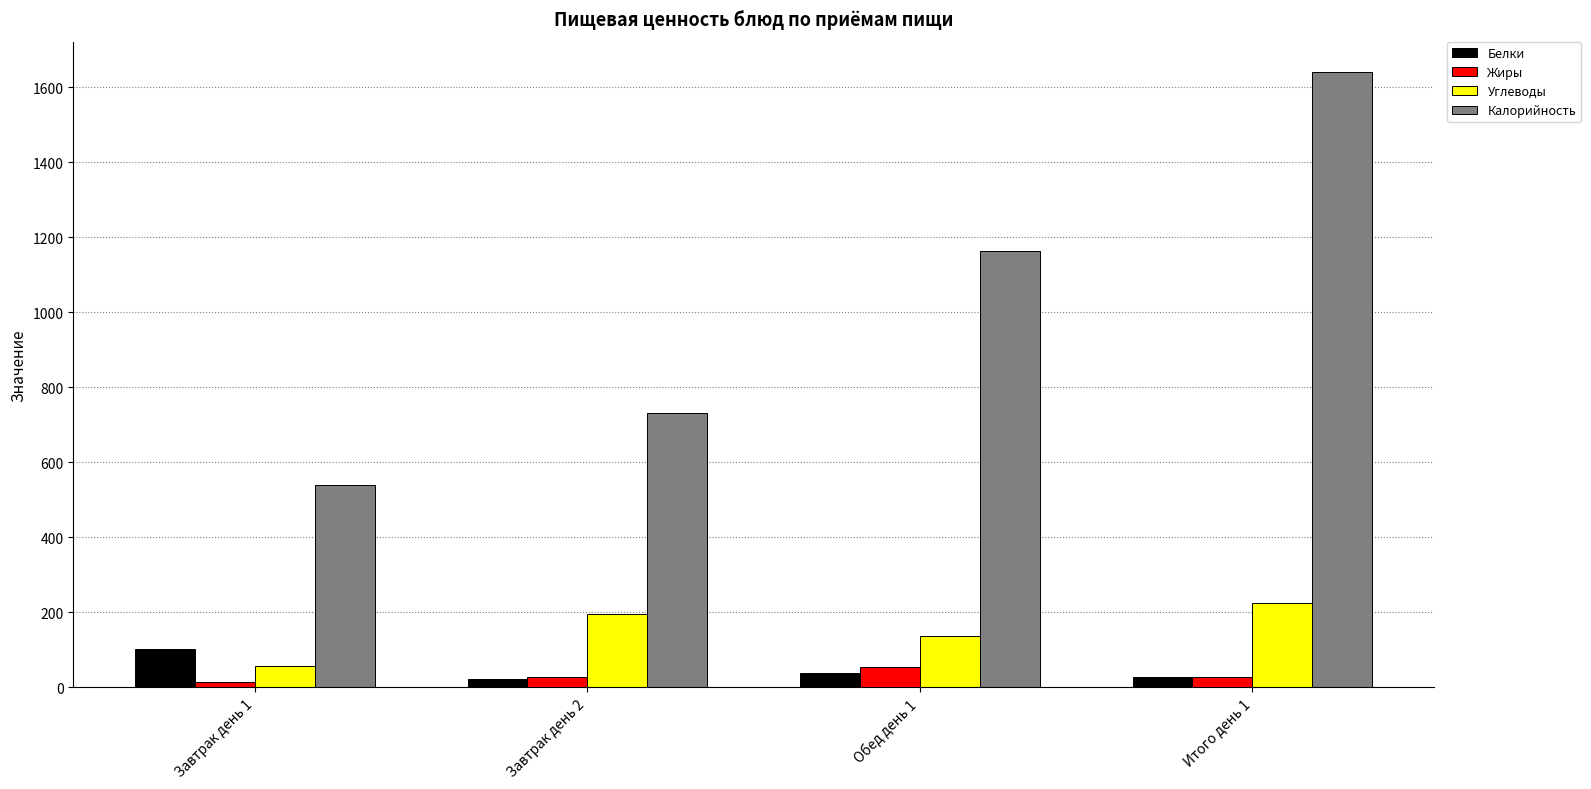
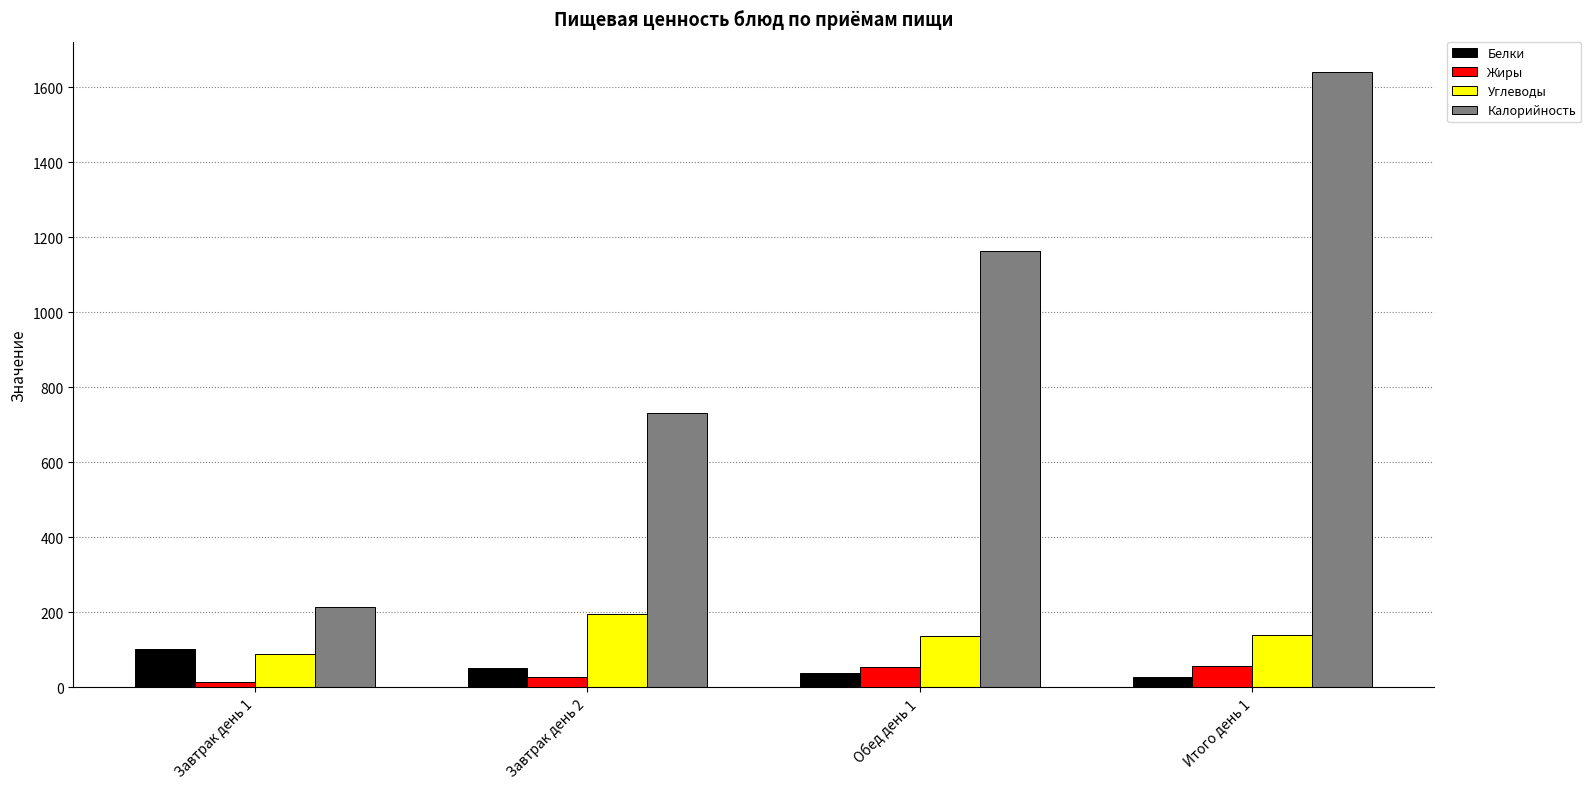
  {
    "Белки": {
      "Завтрак день 1": 100,
-     "Завтрак день 2": 20,
+     "Завтрак день 2": 50,
      "Обед день 1": 40,
      "Итого день 1": 30
    },
    "Жиры": {
      "Завтрак день 1": 10,
      "Завтрак день 2": 30,
      "Обед день 1": 50,
-     "Итого день 1": 30
+     "Итого день 1": 60
    },
    "Углеводы": {
-     "Завтрак день 1": 60,
+     "Завтрак день 1": 90,
      "Завтрак день 2": 200,
      "Обед день 1": 140,
-     "Итого день 1": 220
+     "Итого день 1": 140
    },
    "Калорийность": {
-     "Завтрак день 1": 540,
+     "Завтрак день 1": 220,
      "Завтрак день 2": 730,
      "Обед день 1": 1160,
      "Итого день 1": 1640
    }
  }
